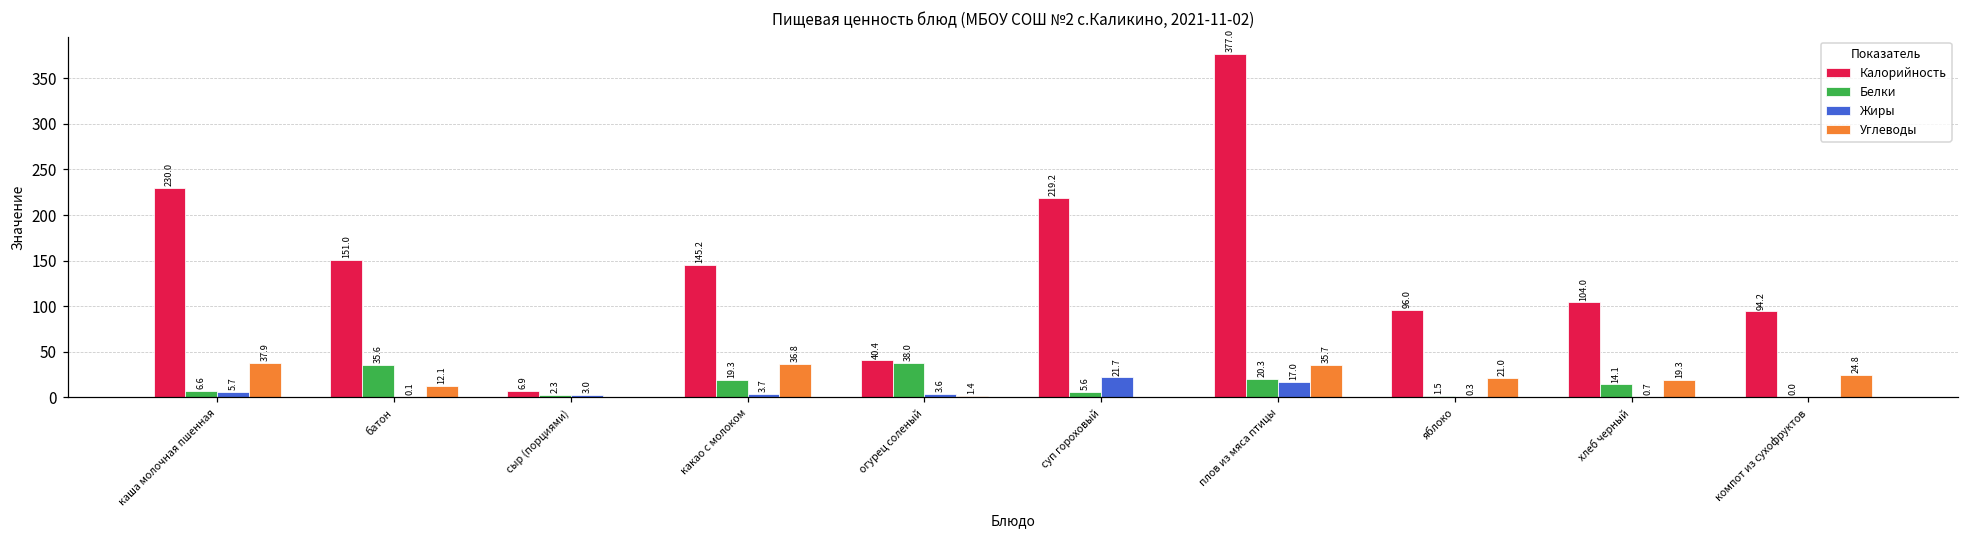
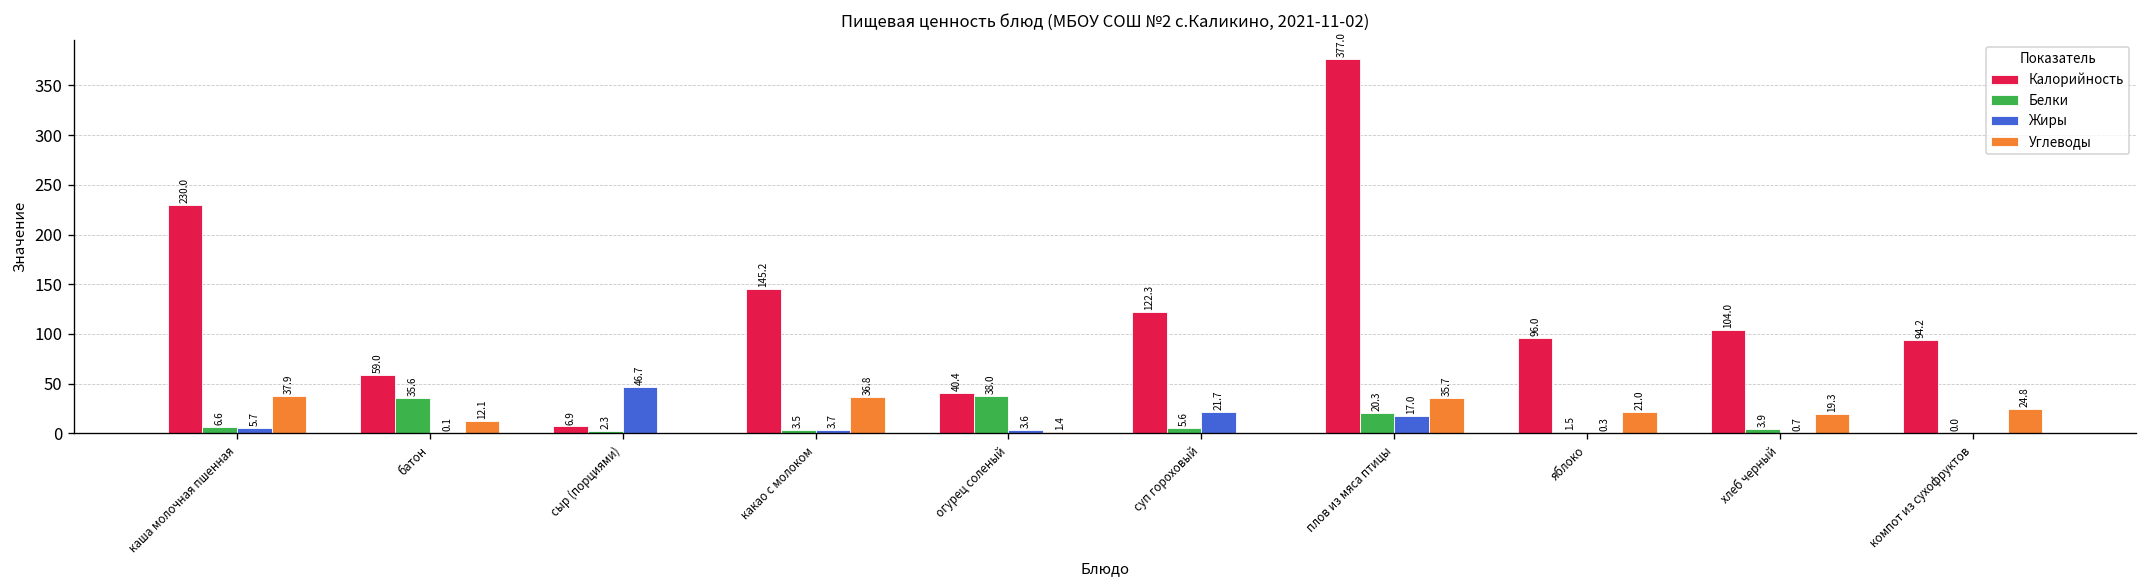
  {
    "Калорийность": {
      "каша молочная пшенная": 230.0,
-     "батон": 151.0,
+     "батон": 59.0,
      "сыр (порциями)": 6.9,
      "какао с молоком": 145.2,
      "огурец соленый": 40.4,
-     "суп гороховый": 219.2,
+     "суп гороховый": 122.3,
      "плов из мяса птицы": 377.0,
      "яблоко": 96.0,
      "хлеб черный": 104.0,
      "компот из сухофруктов": 94.2
    },
    "Белки": {
      "каша молочная пшенная": 6.6,
      "батон": 35.6,
      "сыр (порциями)": 2.3,
-     "какао с молоком": 19.3,
+     "какао с молоком": 3.5,
      "огурец соленый": 38.0,
      "суп гороховый": 5.6,
      "плов из мяса птицы": 20.3,
      "яблоко": 1.5,
-     "хлеб черный": 14.1,
+     "хлеб черный": 3.9,
      "компот из сухофруктов": 0.0
    },
    "Жиры": {
      "каша молочная пшенная": 5.7,
      "батон": 0.1,
-     "сыр (порциями)": 3.0,
+     "сыр (порциями)": 46.7,
      "какао с молоком": 3.7,
      "огурец соленый": 3.6,
      "суп гороховый": 21.7,
      "плов из мяса птицы": 17.0,
      "яблоко": 0.3,
      "хлеб черный": 0.7
    },
    "Углеводы": {
      "каша молочная пшенная": 37.9,
      "батон": 12.1,
      "какао с молоком": 36.8,
      "огурец соленый": 1.4,
      "плов из мяса птицы": 35.7,
      "яблоко": 21.0,
      "хлеб черный": 19.3,
      "компот из сухофруктов": 24.8
    }
  }
